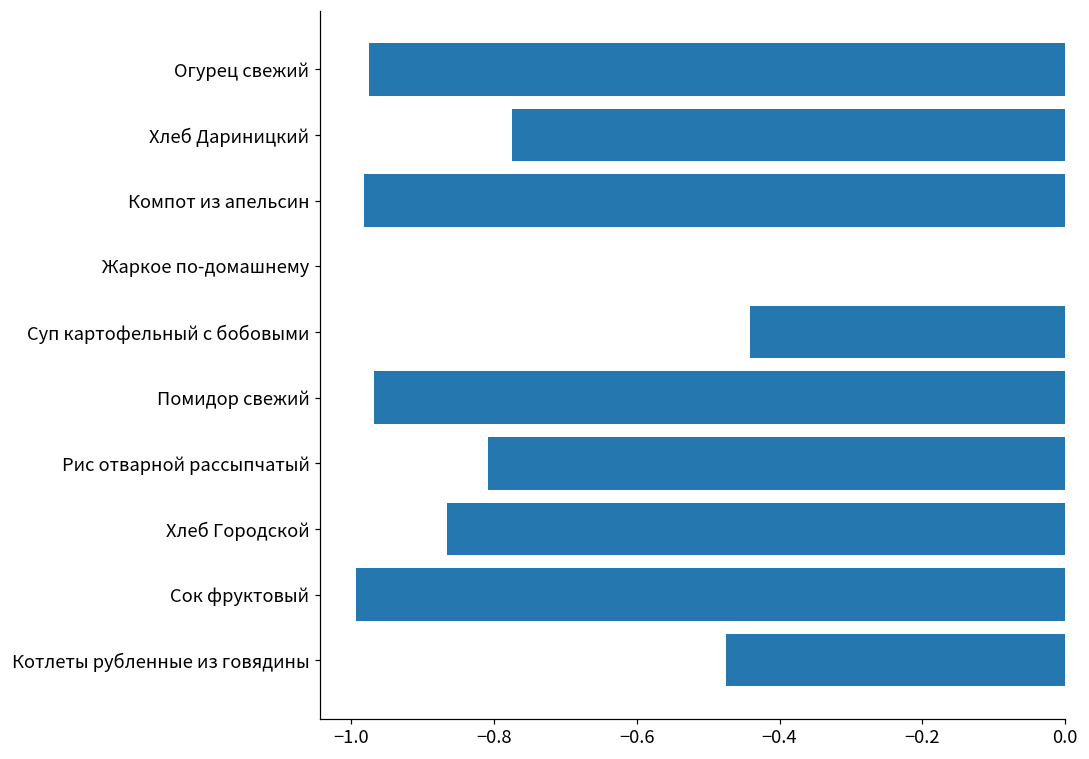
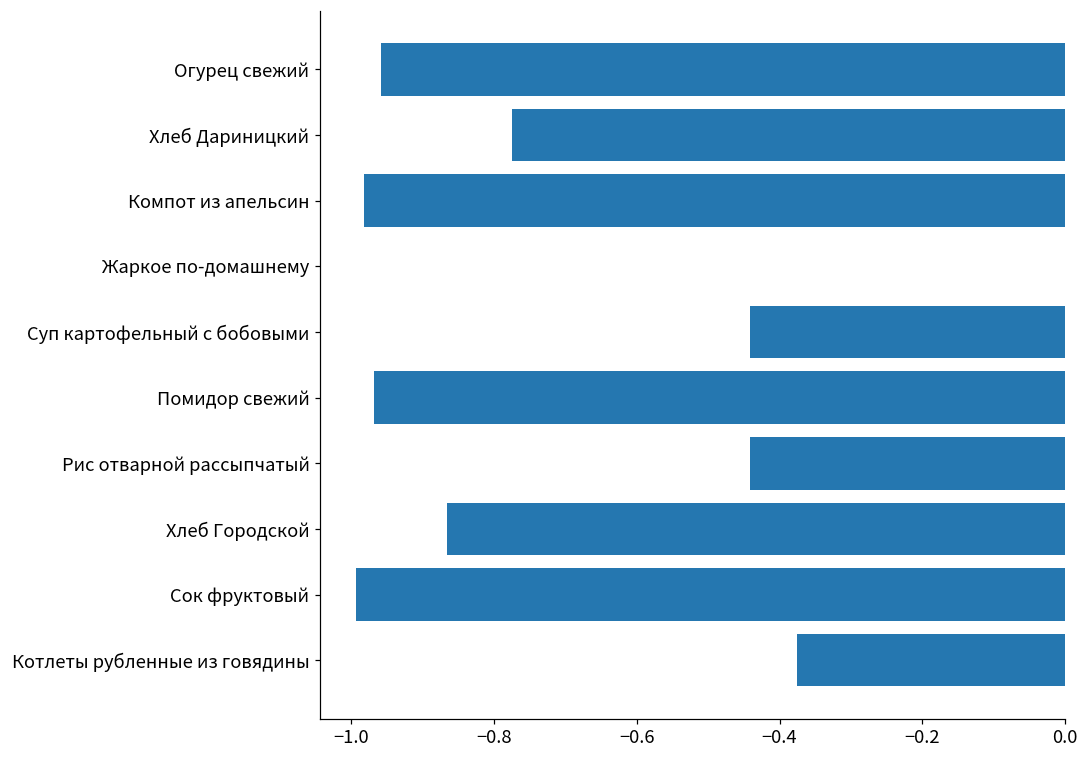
  {
-   "Огурец свежий": -0.98,
+   "Огурец свежий": -0.96,
    "Хлеб Дариницкий": -0.78,
    "Компот из апельсин": -0.98,
    "Жаркое по-домашнему": 0.00,
    "Суп картофельный с бобовыми": -0.44,
    "Помидор свежий": -0.97,
-   "Рис отварной рассыпчатый": -0.81,
+   "Рис отварной рассыпчатый": -0.44,
    "Хлеб Городской": -0.87,
    "Сок фруктовый": -0.99,
-   "Котлеты рубленные из говядины": -0.48
+   "Котлеты рубленные из говядины": -0.38
  }
